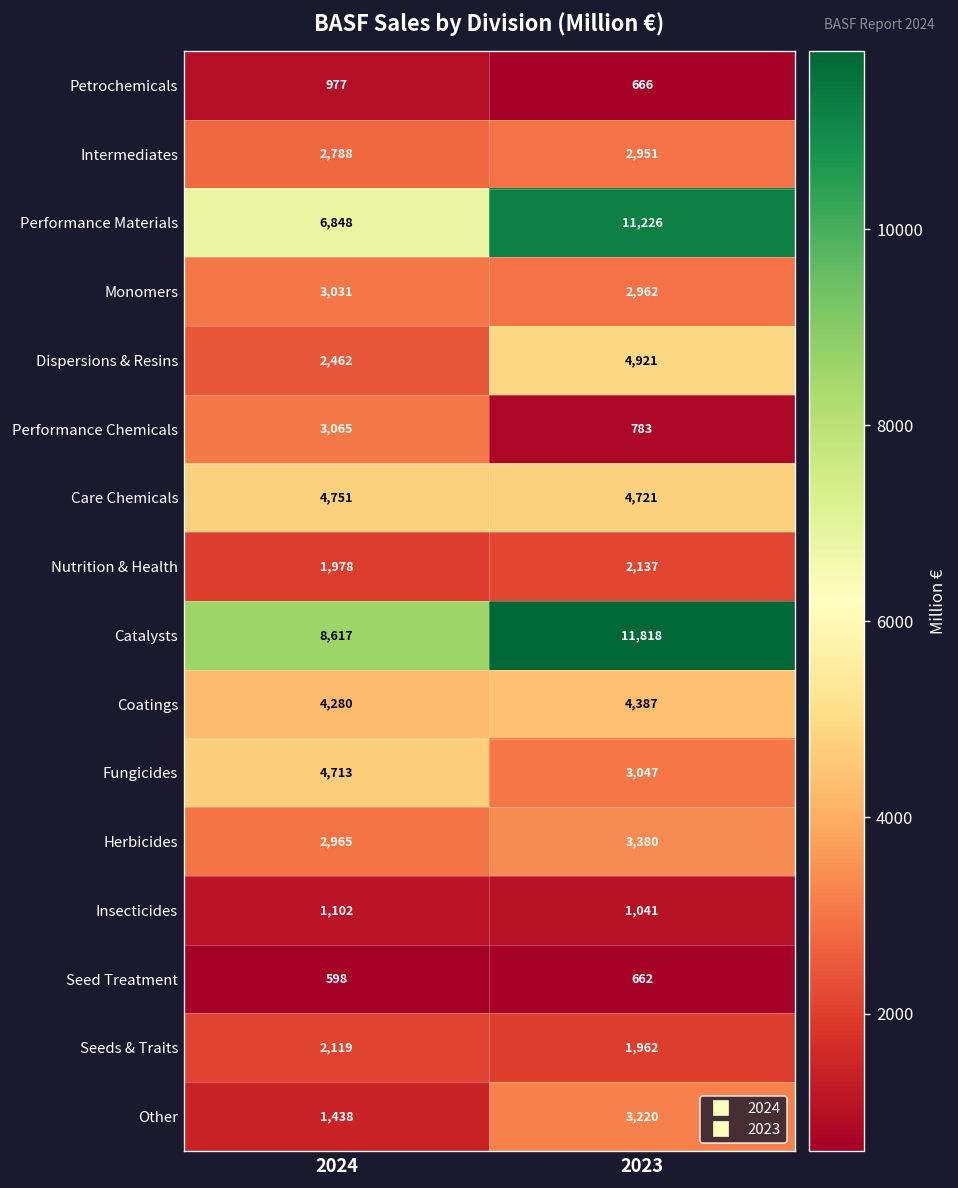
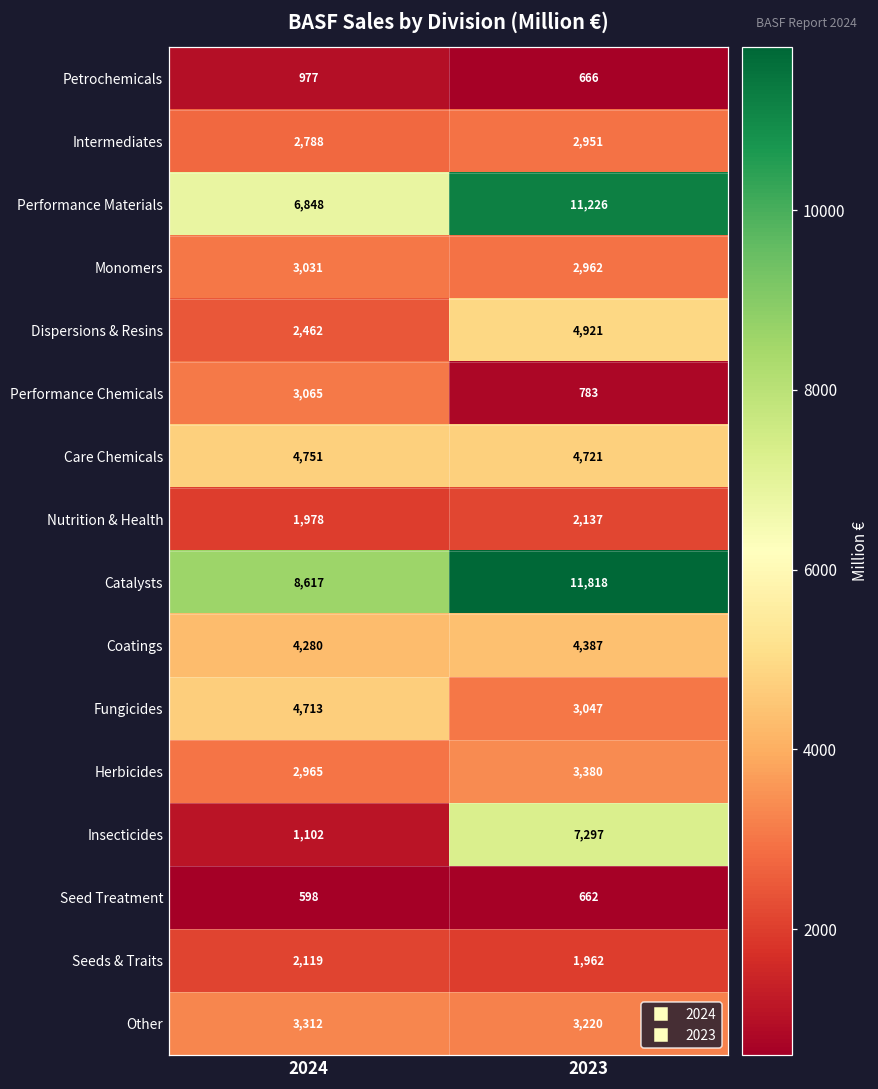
  {
    "Petrochemicals": {
      "2024": "977",
      "2023": "666"
    },
    "Intermediates": {
      "2024": "2,788",
      "2023": "2,951"
    },
    "Performance Materials": {
      "2024": "6,848",
      "2023": "11,226"
    },
    "Monomers": {
      "2024": "3,031",
      "2023": "2,962"
    },
    "Dispersions & Resins": {
      "2024": "2,462",
      "2023": "4,921"
    },
    "Performance Chemicals": {
      "2024": "3,065",
      "2023": "783"
    },
    "Care Chemicals": {
      "2024": "4,751",
      "2023": "4,721"
    },
    "Nutrition & Health": {
      "2024": "1,978",
      "2023": "2,137"
    },
    "Catalysts": {
      "2024": "8,617",
      "2023": "11,818"
    },
    "Coatings": {
      "2024": "4,280",
      "2023": "4,387"
    },
    "Fungicides": {
      "2024": "4,713",
      "2023": "3,047"
    },
    "Herbicides": {
      "2024": "2,965",
      "2023": "3,380"
    },
    "Insecticides": {
      "2024": "1,102",
-     "2023": "1,041"
+     "2023": "7,297"
    },
    "Seed Treatment": {
      "2024": "598",
      "2023": "662"
    },
    "Seeds & Traits": {
      "2024": "2,119",
      "2023": "1,962"
    },
    "Other": {
-     "2024": "1,438",
+     "2024": "3,312",
      "2023": "3,220"
    }
  }
